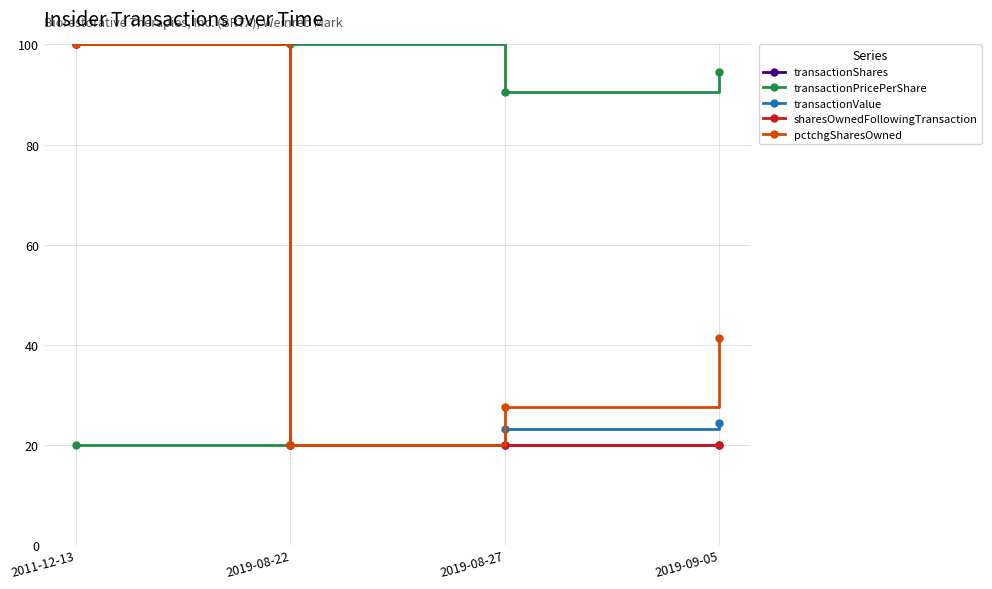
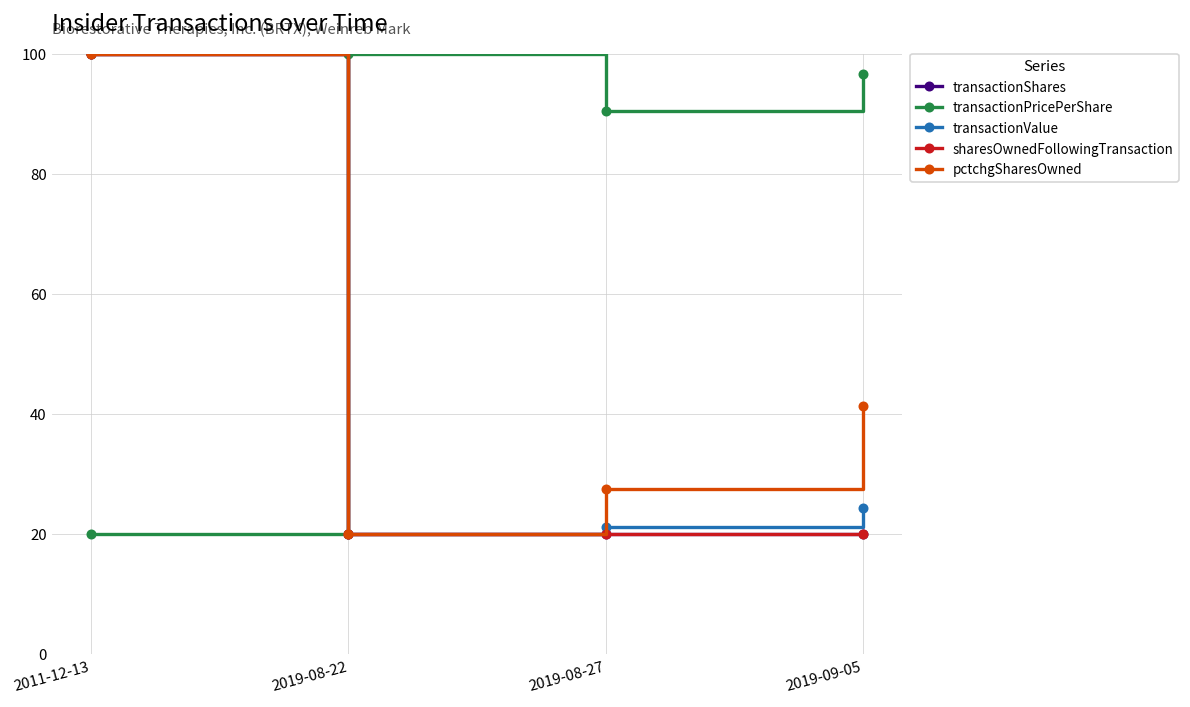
  {
    "transactionPricePerShare": {
      "2011-12-13": 20,
      "2019-08-22": 100,
      "2019-08-27": 90,
-     "2019-09-05": 95
+     "2019-09-05": 97
    },
    "transactionValue": {
-     "2019-08-27": 23,
+     "2019-08-27": 21,
      "2019-09-05": 24
    }
  }
